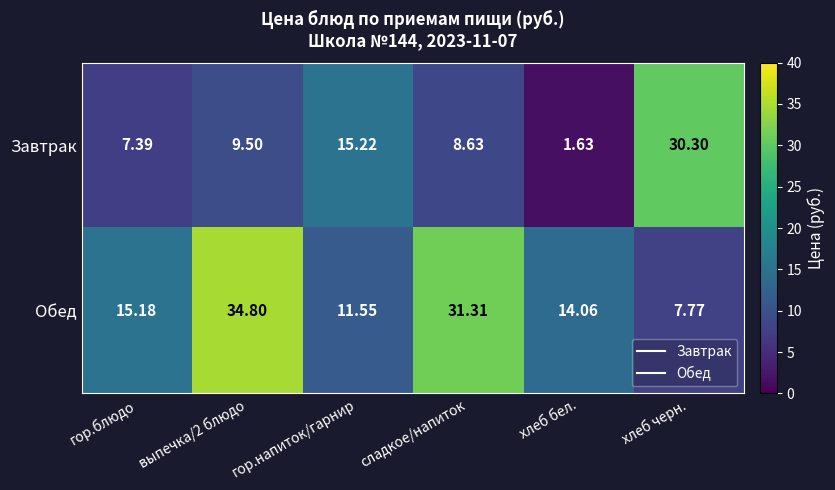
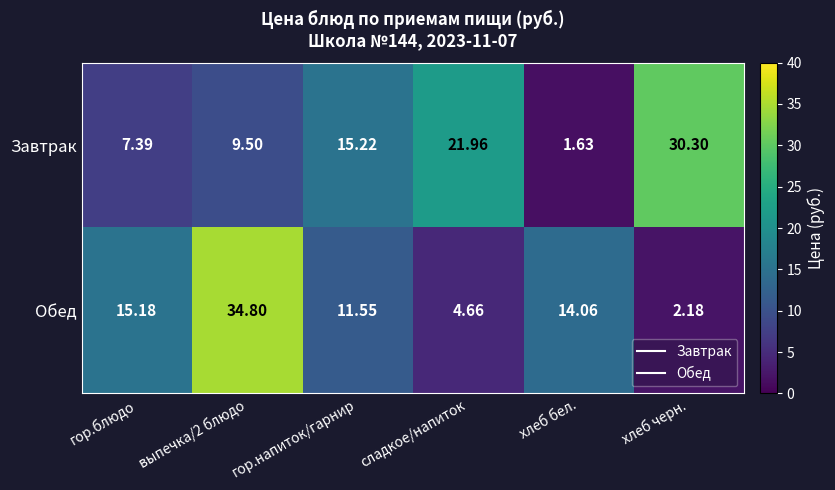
  {
    "Завтрак": {
      "гор.блюдо": 7.39,
      "выпечка/2 блюдо": 9.50,
      "гор.напиток/гарнир": 15.22,
-     "сладкое/напиток": 8.63,
+     "сладкое/напиток": 21.96,
      "хлеб бел.": 1.63,
      "хлеб черн.": 30.30
    },
    "Обед": {
      "гор.блюдо": 15.18,
      "выпечка/2 блюдо": 34.80,
      "гор.напиток/гарнир": 11.55,
-     "сладкое/напиток": 31.31,
+     "сладкое/напиток": 4.66,
      "хлеб бел.": 14.06,
-     "хлеб черн.": 7.77
+     "хлеб черн.": 2.18
    }
  }
